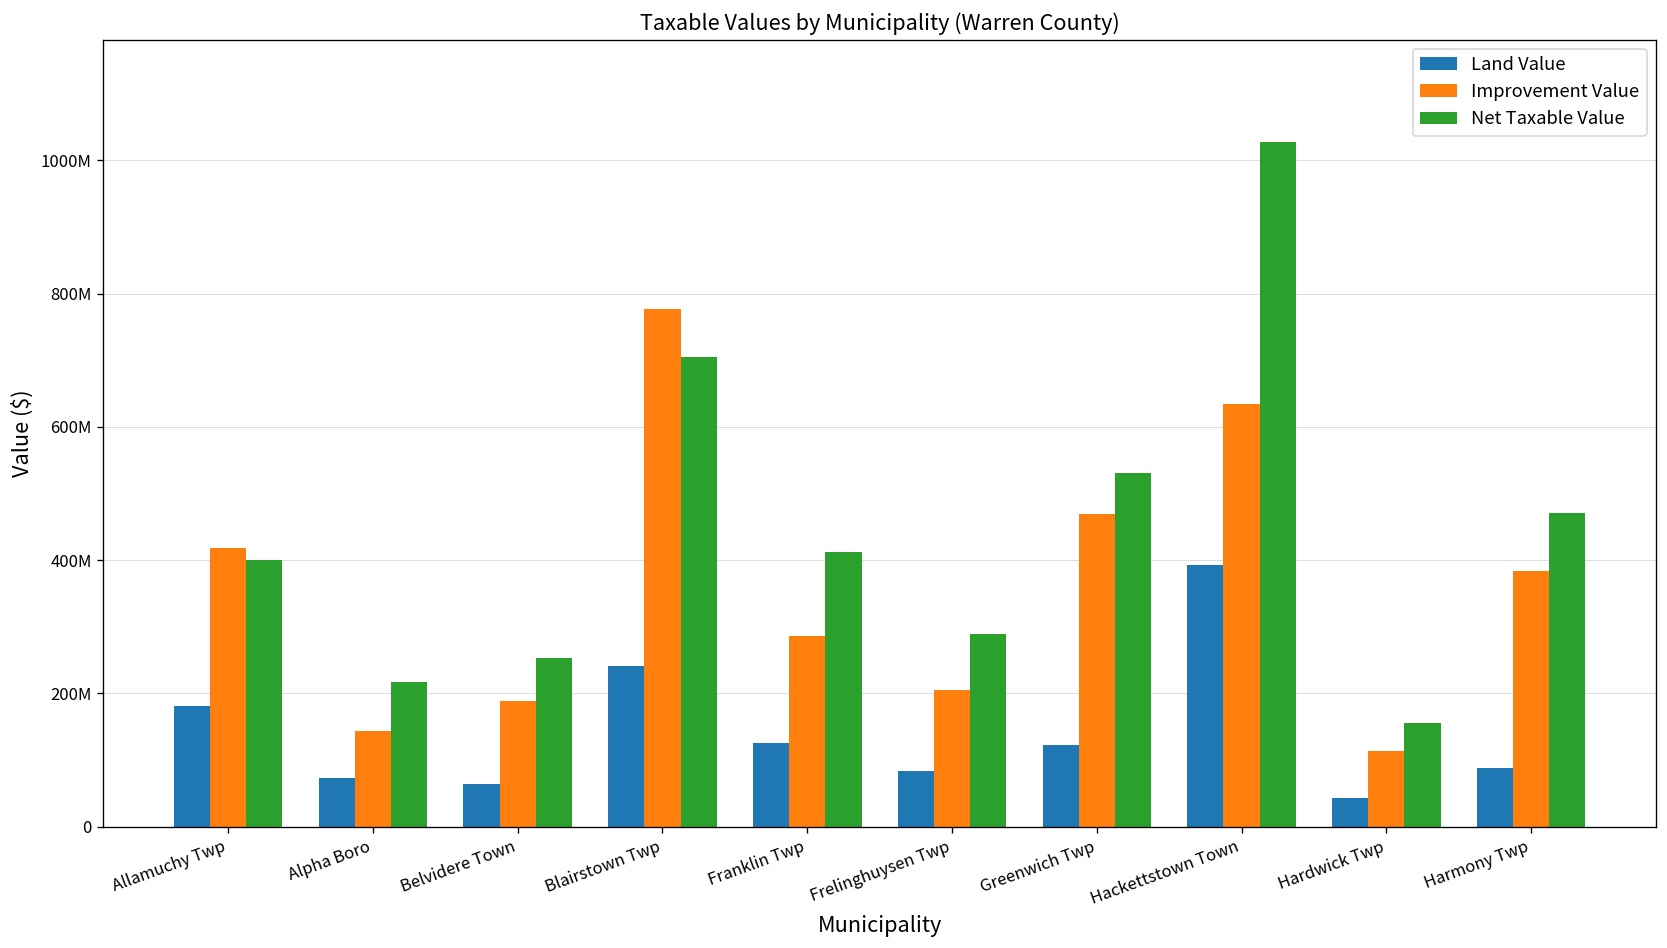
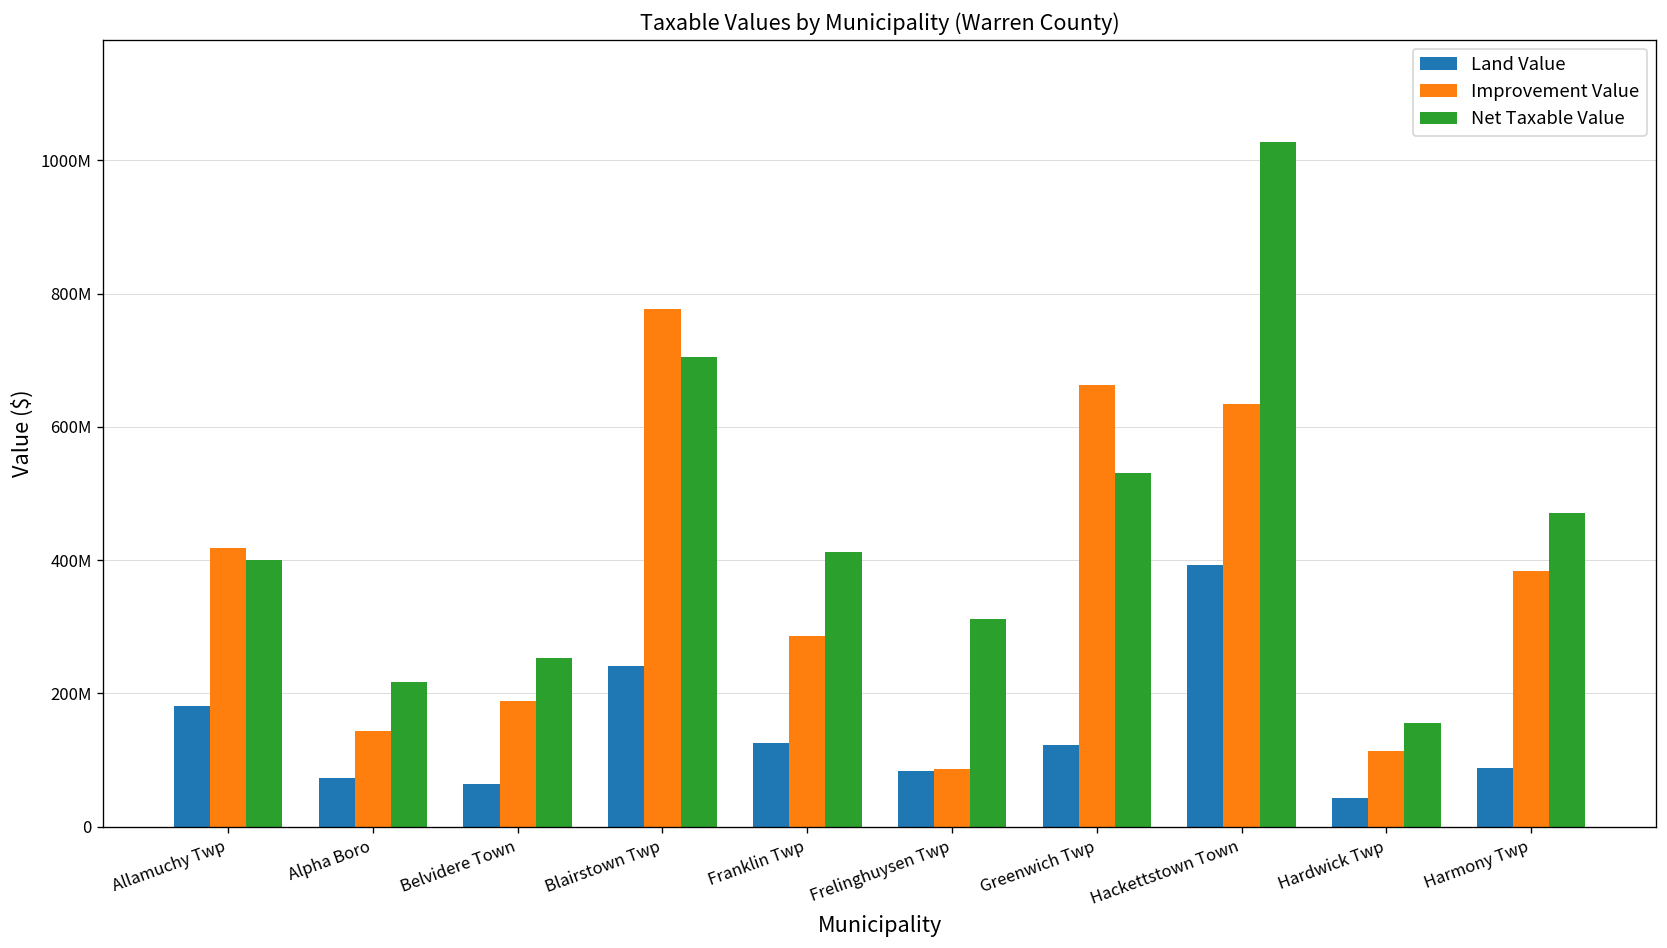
  {
    "Land Value": {
      "Allamuchy Twp": 180000000,
      "Alpha Boro": 70000000,
      "Belvidere Town": 60000000,
      "Blairstown Twp": 240000000,
      "Franklin Twp": 130000000,
      "Frelinghuysen Twp": 80000000,
      "Greenwich Twp": 120000000,
      "Hackettstown Town": 390000000,
      "Hardwick Twp": 40000000,
      "Harmony Twp": 90000000
    },
    "Improvement Value": {
      "Allamuchy Twp": 420000000,
      "Alpha Boro": 140000000,
      "Belvidere Town": 190000000,
      "Blairstown Twp": 780000000,
      "Franklin Twp": 290000000,
-     "Frelinghuysen Twp": 210000000,
-     "Greenwich Twp": 470000000,
+     "Frelinghuysen Twp": 90000000,
+     "Greenwich Twp": 660000000,
      "Hackettstown Town": 630000000,
      "Hardwick Twp": 110000000,
      "Harmony Twp": 380000000
    },
    "Net Taxable Value": {
      "Allamuchy Twp": 400000000,
      "Alpha Boro": 220000000,
      "Belvidere Town": 250000000,
      "Blairstown Twp": 700000000,
      "Franklin Twp": 410000000,
-     "Frelinghuysen Twp": 290000000,
+     "Frelinghuysen Twp": 310000000,
      "Greenwich Twp": 530000000,
      "Hackettstown Town": 1030000000,
      "Hardwick Twp": 160000000,
      "Harmony Twp": 470000000
    }
  }
